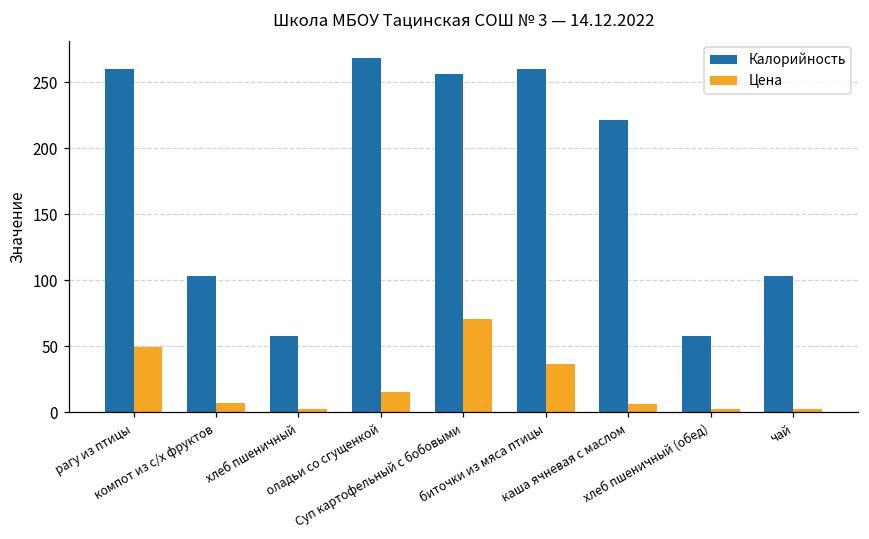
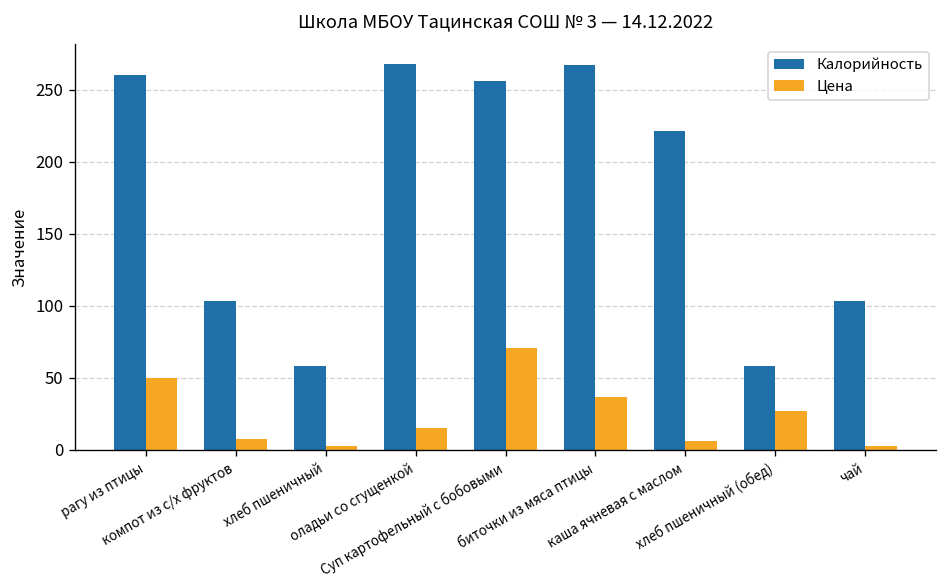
  {
    "Калорийность": {
      "рагу из птицы": 260,
      "компот из с/х фруктов": 103,
      "хлеб пшеничный": 58,
      "оладьи со сгущенкой": 268,
      "Суп картофельный с бобовыми": 256,
-     "биточки из мяса птицы": 260,
+     "биточки из мяса птицы": 267,
      "каша ячневая с маслом": 221,
      "хлеб пшеничный (обед)": 58,
      "чай": 103
    },
    "Цена": {
      "рагу из птицы": 50,
      "компот из с/х фруктов": 8,
      "хлеб пшеничный": 3,
      "оладьи со сгущенкой": 15,
      "Суп картофельный с бобовыми": 71,
      "биточки из мяса птицы": 37,
      "каша ячневая с маслом": 6,
-     "хлеб пшеничный (обед)": 3,
+     "хлеб пшеничный (обед)": 27,
      "чай": 3
    }
  }
